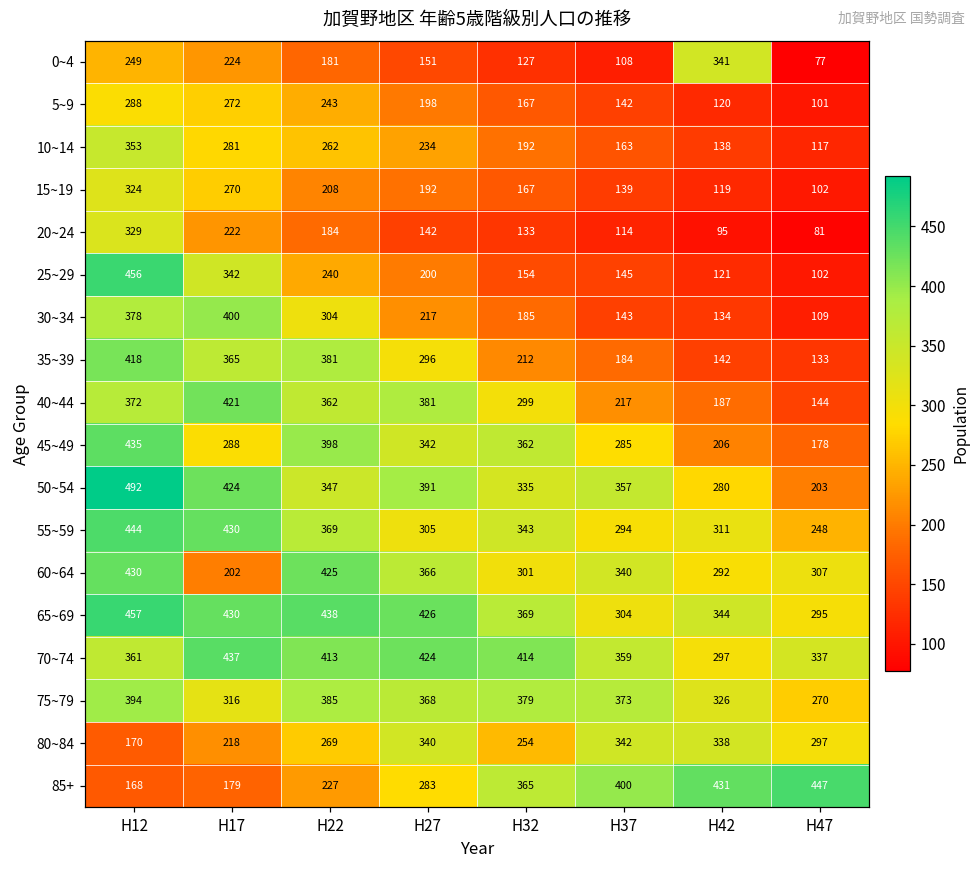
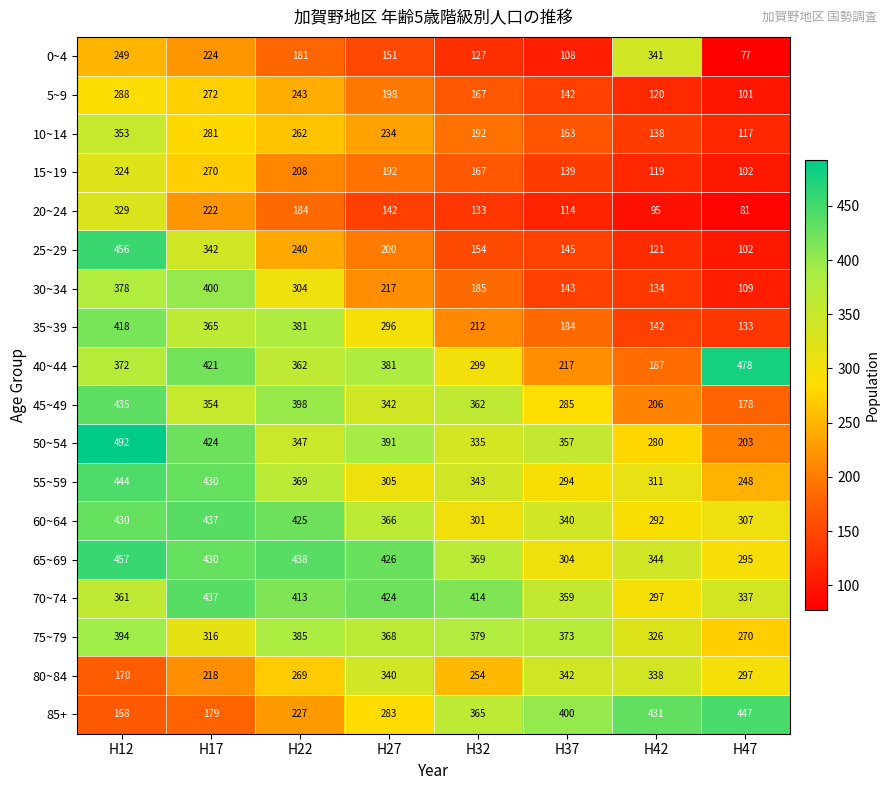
  {
    "0~4": {
      "H12": 249,
      "H17": 224,
      "H22": 181,
      "H27": 151,
      "H32": 127,
      "H37": 108,
      "H42": 341,
      "H47": 77
    },
    "5~9": {
      "H12": 288,
      "H17": 272,
      "H22": 243,
      "H27": 198,
      "H32": 167,
      "H37": 142,
      "H42": 120,
      "H47": 101
    },
    "10~14": {
      "H12": 353,
      "H17": 281,
      "H22": 262,
      "H27": 234,
      "H32": 192,
      "H37": 163,
      "H42": 138,
      "H47": 117
    },
    "15~19": {
      "H12": 324,
      "H17": 270,
      "H22": 208,
      "H27": 192,
      "H32": 167,
      "H37": 139,
      "H42": 119,
      "H47": 102
    },
    "20~24": {
      "H12": 329,
      "H17": 222,
      "H22": 184,
      "H27": 142,
      "H32": 133,
      "H37": 114,
      "H42": 95,
      "H47": 81
    },
    "25~29": {
      "H12": 456,
      "H17": 342,
      "H22": 240,
      "H27": 200,
      "H32": 154,
      "H37": 145,
      "H42": 121,
      "H47": 102
    },
    "30~34": {
      "H12": 378,
      "H17": 400,
      "H22": 304,
      "H27": 217,
      "H32": 185,
      "H37": 143,
      "H42": 134,
      "H47": 109
    },
    "35~39": {
      "H12": 418,
      "H17": 365,
      "H22": 381,
      "H27": 296,
      "H32": 212,
      "H37": 184,
      "H42": 142,
      "H47": 133
    },
    "40~44": {
      "H12": 372,
      "H17": 421,
      "H22": 362,
      "H27": 381,
      "H32": 299,
      "H37": 217,
      "H42": 187,
-     "H47": 144
+     "H47": 478
    },
    "45~49": {
      "H12": 435,
-     "H17": 288,
+     "H17": 354,
      "H22": 398,
      "H27": 342,
      "H32": 362,
      "H37": 285,
      "H42": 206,
      "H47": 178
    },
    "50~54": {
      "H12": 492,
      "H17": 424,
      "H22": 347,
      "H27": 391,
      "H32": 335,
      "H37": 357,
      "H42": 280,
      "H47": 203
    },
    "55~59": {
      "H12": 444,
      "H17": 430,
      "H22": 369,
      "H27": 305,
      "H32": 343,
      "H37": 294,
      "H42": 311,
      "H47": 248
    },
    "60~64": {
      "H12": 430,
-     "H17": 202,
+     "H17": 437,
      "H22": 425,
      "H27": 366,
      "H32": 301,
      "H37": 340,
      "H42": 292,
      "H47": 307
    },
    "65~69": {
      "H12": 457,
      "H17": 430,
      "H22": 438,
      "H27": 426,
      "H32": 369,
      "H37": 304,
      "H42": 344,
      "H47": 295
    },
    "70~74": {
      "H12": 361,
      "H17": 437,
      "H22": 413,
      "H27": 424,
      "H32": 414,
      "H37": 359,
      "H42": 297,
      "H47": 337
    },
    "75~79": {
      "H12": 394,
      "H17": 316,
      "H22": 385,
      "H27": 368,
      "H32": 379,
      "H37": 373,
      "H42": 326,
      "H47": 270
    },
    "80~84": {
      "H12": 170,
      "H17": 218,
      "H22": 269,
      "H27": 340,
      "H32": 254,
      "H37": 342,
      "H42": 338,
      "H47": 297
    },
    "85+": {
      "H12": 168,
      "H17": 179,
      "H22": 227,
      "H27": 283,
      "H32": 365,
      "H37": 400,
      "H42": 431,
      "H47": 447
    }
  }
